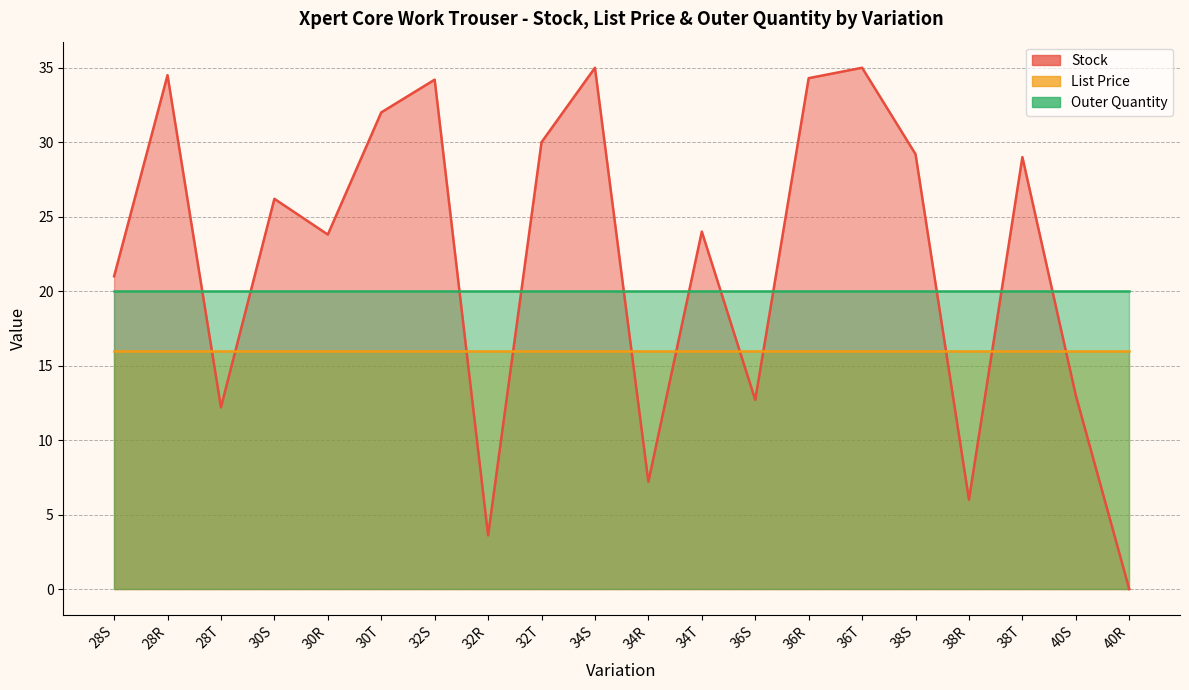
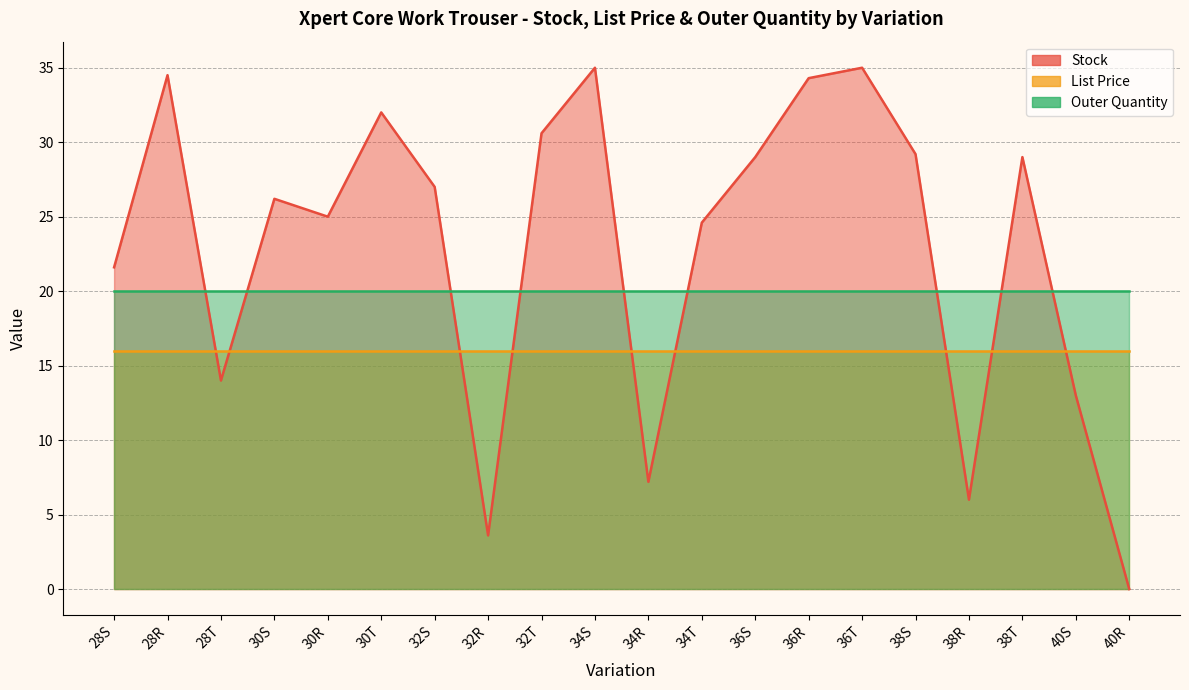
  {
    "Stock": {
-     "28S": 21.0,
+     "28S": 21.6,
      "28R": 34.5,
-     "28T": 12.2,
+     "28T": 14.0,
      "30S": 26.2,
-     "30R": 23.8,
+     "30R": 25.0,
      "30T": 32.0,
-     "32S": 34.2,
+     "32S": 27.0,
      "32R": 3.6,
-     "32T": 30.0,
+     "32T": 30.6,
      "34S": 35.0,
      "34R": 7.2,
-     "34T": 24.0,
-     "36S": 12.7,
+     "34T": 24.6,
+     "36S": 29.0,
      "36R": 34.3,
      "36T": 35.0,
      "38S": 29.2,
      "38R": 6.0,
      "38T": 29.0,
      "40S": 13.0,
      "40R": 0.0
    },
    "List Price": {
      "28S": 16.0,
      "28R": 16.0,
      "28T": 16.0,
      "30S": 16.0,
      "30R": 16.0,
      "30T": 16.0,
      "32S": 16.0,
      "32R": 16.0,
      "32T": 16.0,
      "34S": 16.0,
      "34R": 16.0,
      "34T": 16.0,
      "36S": 16.0,
      "36R": 16.0,
      "36T": 16.0,
      "38S": 16.0,
      "38R": 16.0,
      "38T": 16.0,
      "40S": 16.0,
      "40R": 16.0
    },
    "Outer Quantity": {
      "28S": 20.0,
      "28R": 20.0,
      "28T": 20.0,
      "30S": 20.0,
      "30R": 20.0,
      "30T": 20.0,
      "32S": 20.0,
      "32R": 20.0,
      "32T": 20.0,
      "34S": 20.0,
      "34R": 20.0,
      "34T": 20.0,
      "36S": 20.0,
      "36R": 20.0,
      "36T": 20.0,
      "38S": 20.0,
      "38R": 20.0,
      "38T": 20.0,
      "40S": 20.0,
      "40R": 20.0
    }
  }
